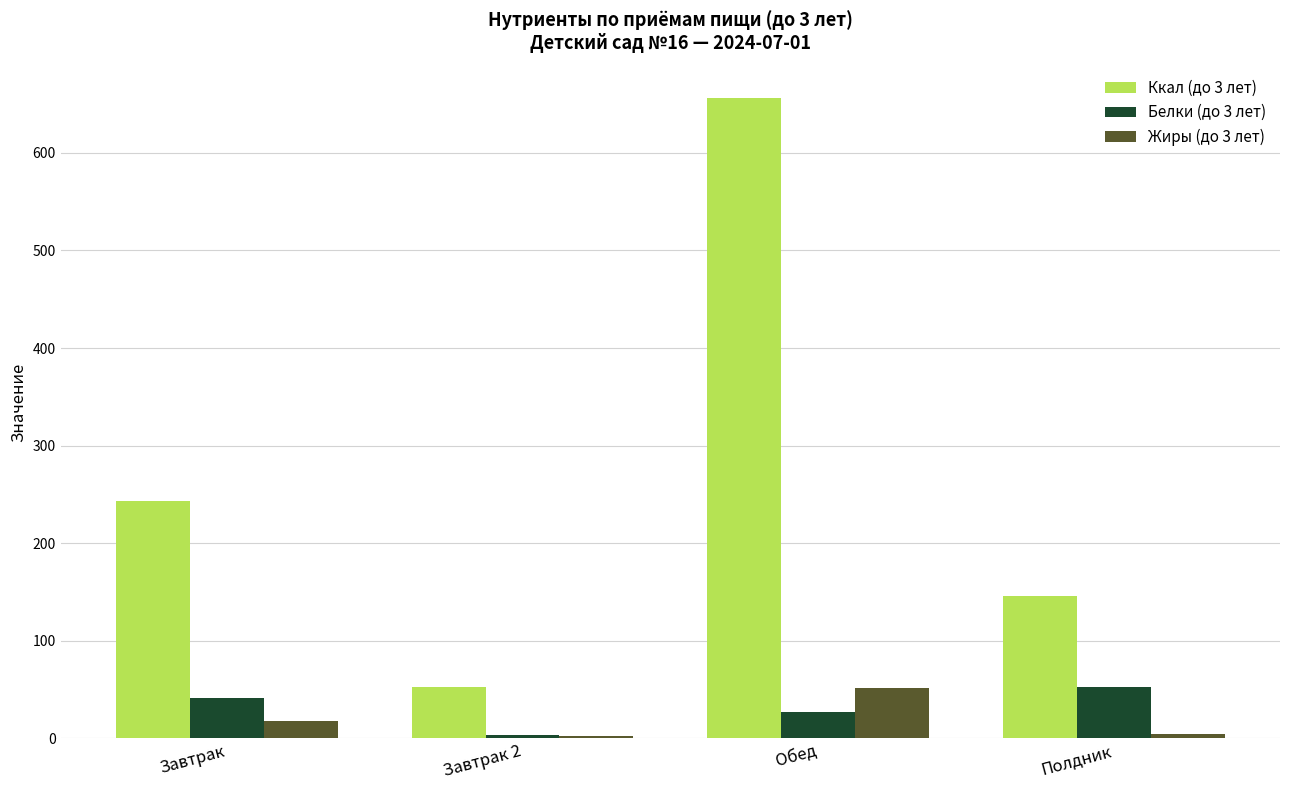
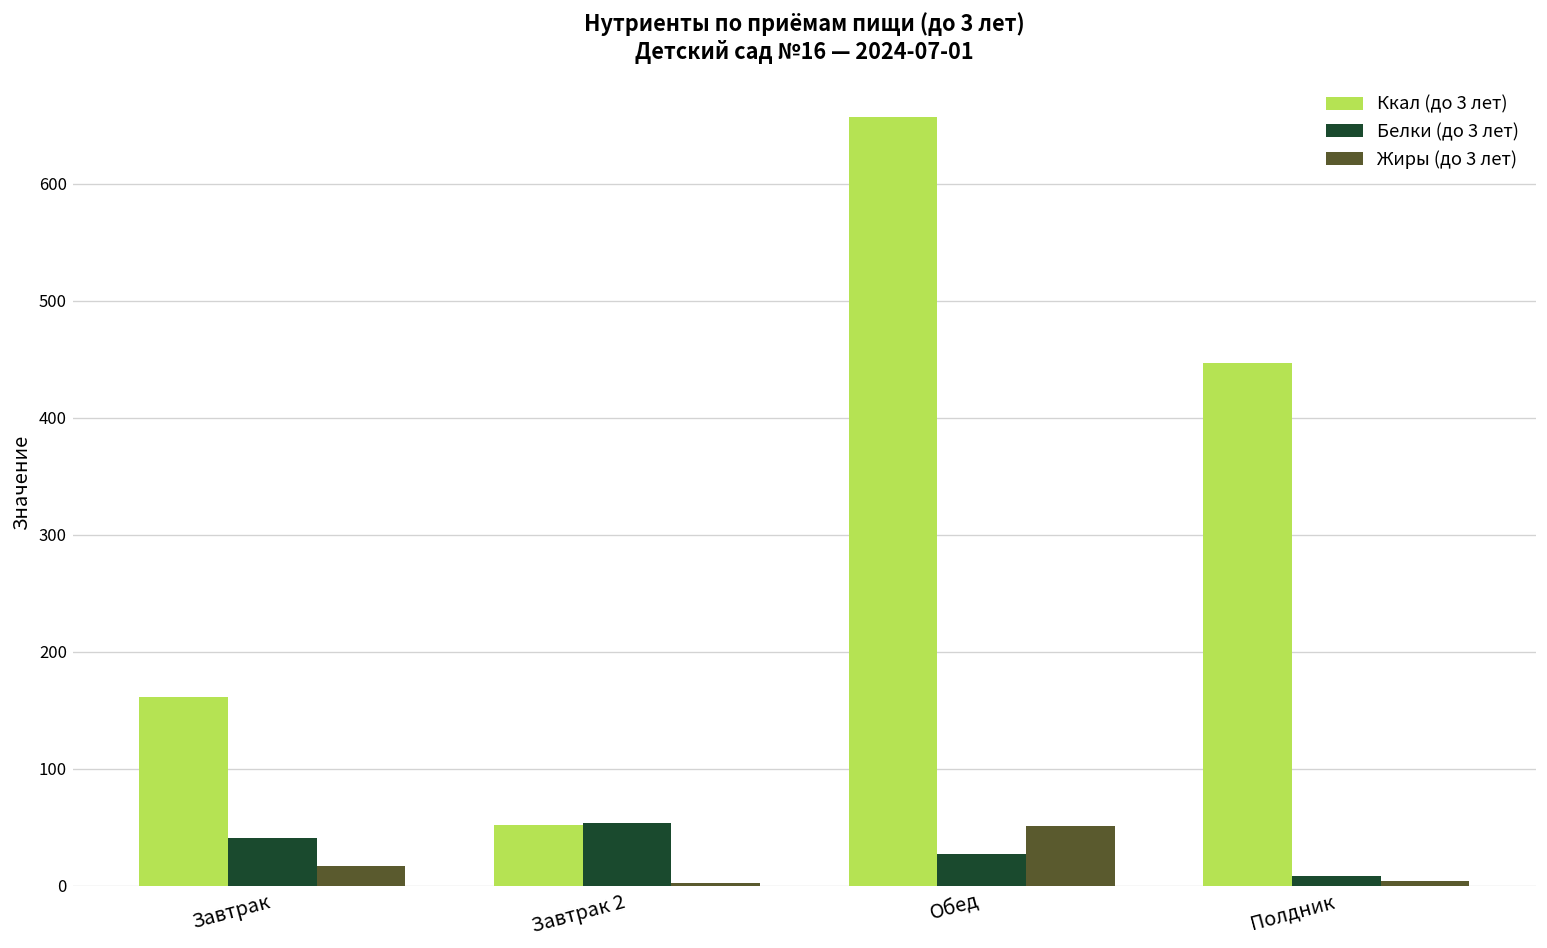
  {
    "Ккал (до 3 лет)": {
-     "Завтрак": 240,
+     "Завтрак": 160,
      "Завтрак 2": 50,
      "Обед": 660,
-     "Полдник": 150
+     "Полдник": 450
    },
    "Белки (до 3 лет)": {
      "Завтрак": 40,
-     "Завтрак 2": 0,
+     "Завтрак 2": 50,
      "Обед": 30,
-     "Полдник": 50
+     "Полдник": 10
    },
    "Жиры (до 3 лет)": {
      "Завтрак": 20,
      "Обед": 50,
      "Полдник": 0
    }
  }
